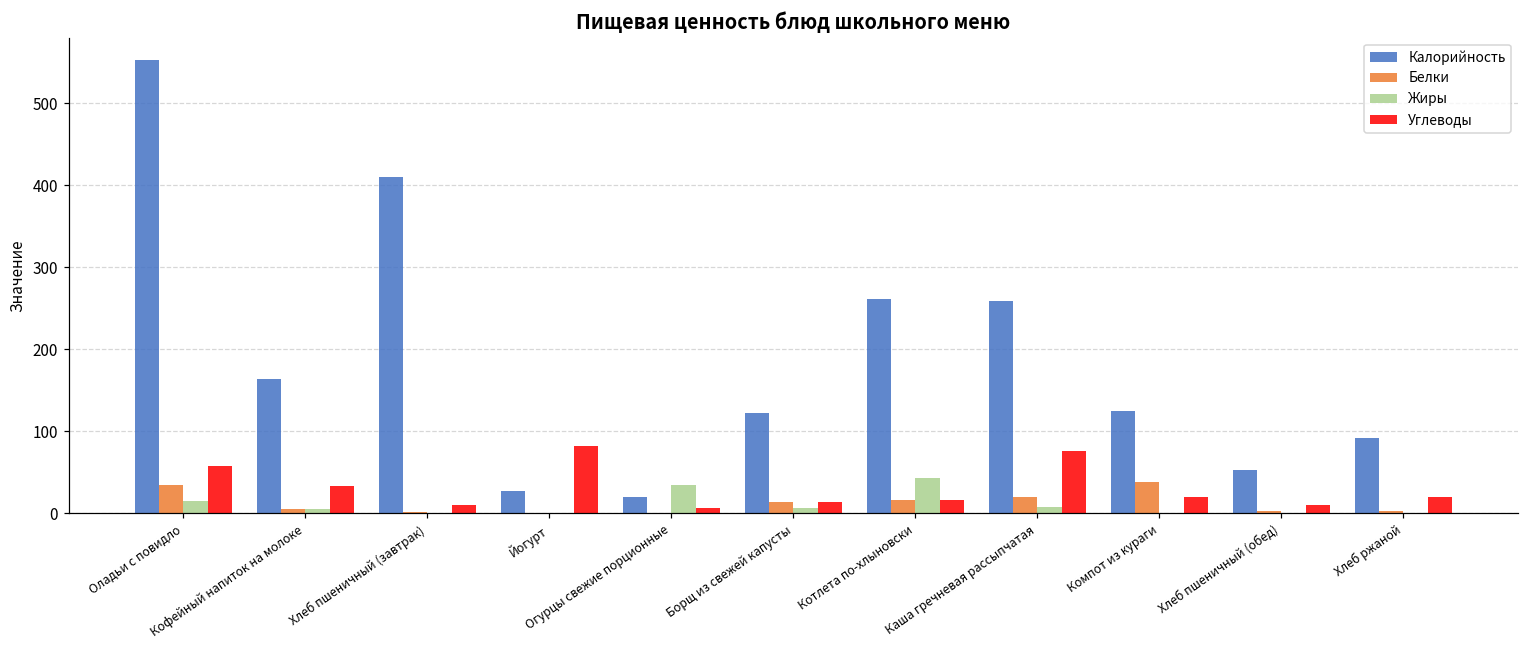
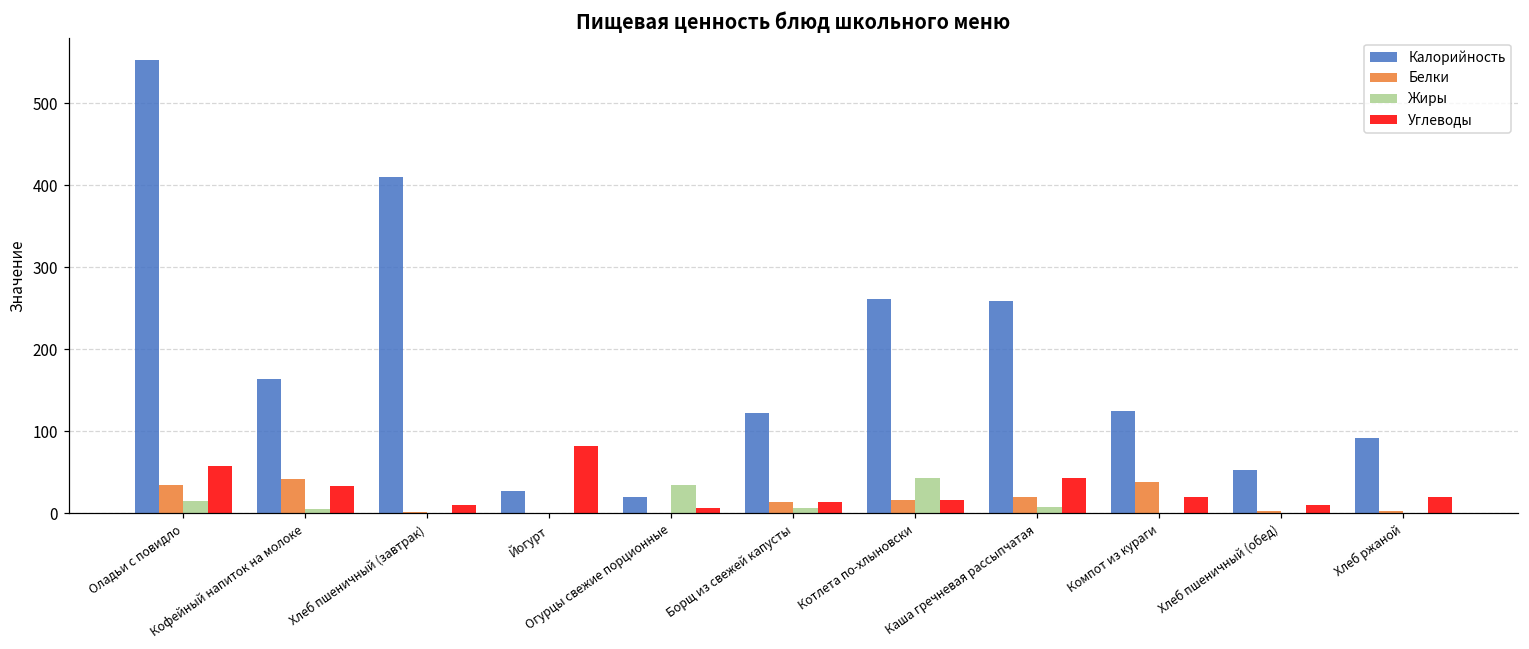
  {
    "Калорийность": {
      "Оладьи с повидло": 550,
      "Кофейный напиток на молоке": 160,
      "Хлеб пшеничный (завтрак)": 410,
      "Йогурт": 30,
      "Огурцы свежие порционные": 20,
      "Борщ из свежей капусты": 120,
      "Котлета по-хлыновски": 260,
      "Каша гречневая рассыпчатая": 260,
      "Компот из кураги": 120,
      "Хлеб пшеничный (обед)": 50,
      "Хлеб ржаной": 90
    },
    "Белки": {
      "Оладьи с повидло": 30,
-     "Кофейный напиток на молоке": 0,
+     "Кофейный напиток на молоке": 40,
      "Огурцы свежие порционные": 0,
      "Борщ из свежей капусты": 10,
      "Котлета по-хлыновски": 20,
      "Каша гречневая рассыпчатая": 20,
      "Компот из кураги": 40
    },
    "Жиры": {
      "Оладьи с повидло": 20,
      "Кофейный напиток на молоке": 10,
      "Огурцы свежие порционные": 30,
      "Борщ из свежей капусты": 10,
      "Котлета по-хлыновски": 40,
      "Каша гречневая рассыпчатая": 10,
      "Компот из кураги": 0,
      "Хлеб пшеничный (обед)": 0,
      "Хлеб ржаной": 0
    },
    "Углеводы": {
      "Оладьи с повидло": 60,
      "Кофейный напиток на молоке": 30,
      "Хлеб пшеничный (завтрак)": 10,
      "Йогурт": 80,
      "Огурцы свежие порционные": 10,
      "Борщ из свежей капусты": 10,
      "Котлета по-хлыновски": 20,
-     "Каша гречневая рассыпчатая": 80,
+     "Каша гречневая рассыпчатая": 40,
      "Компот из кураги": 20,
      "Хлеб пшеничный (обед)": 10,
      "Хлеб ржаной": 20
    }
  }
